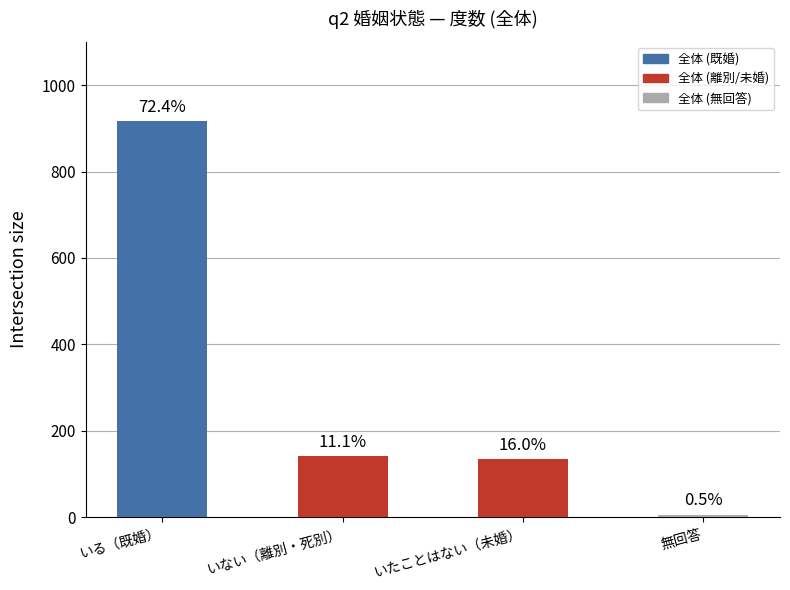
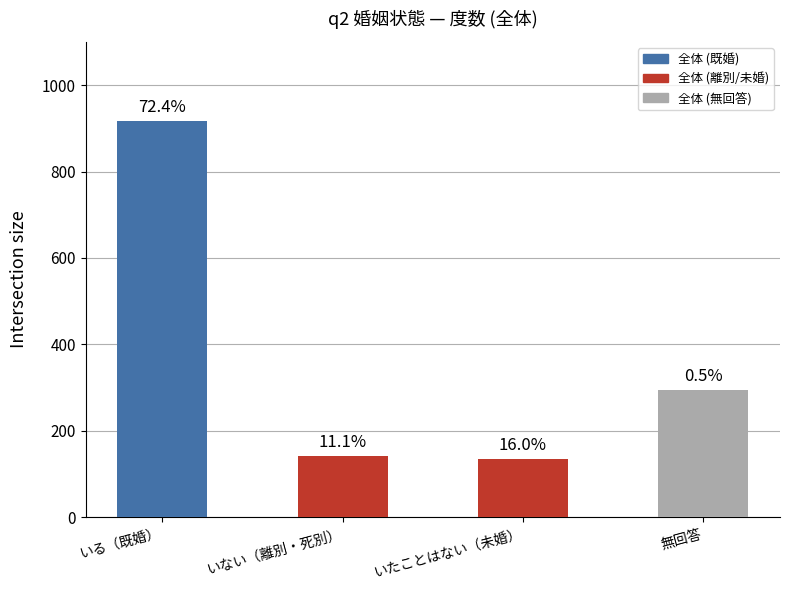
  {
-   "無回答": 10
+   "無回答": 290
  }
